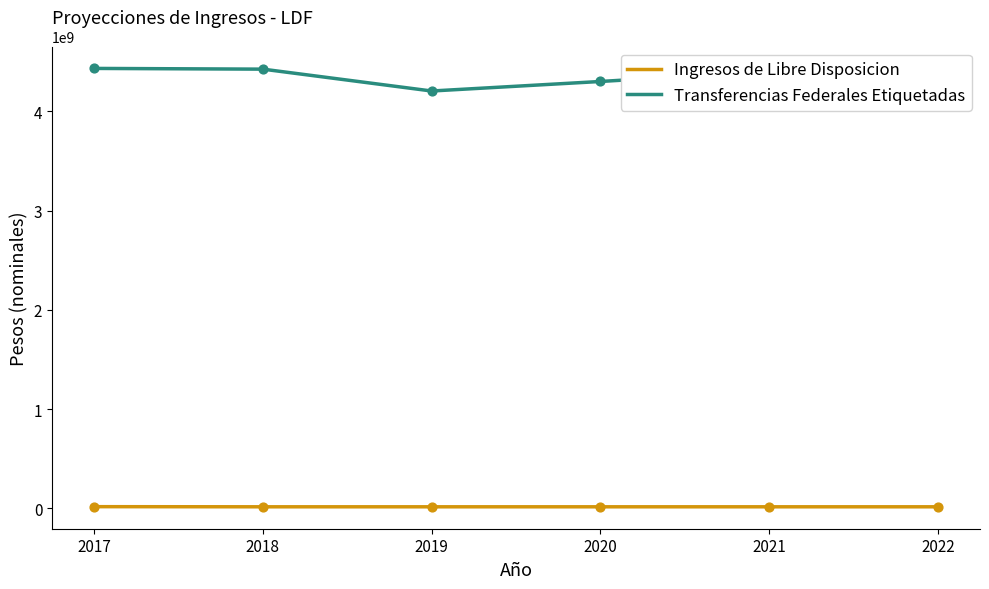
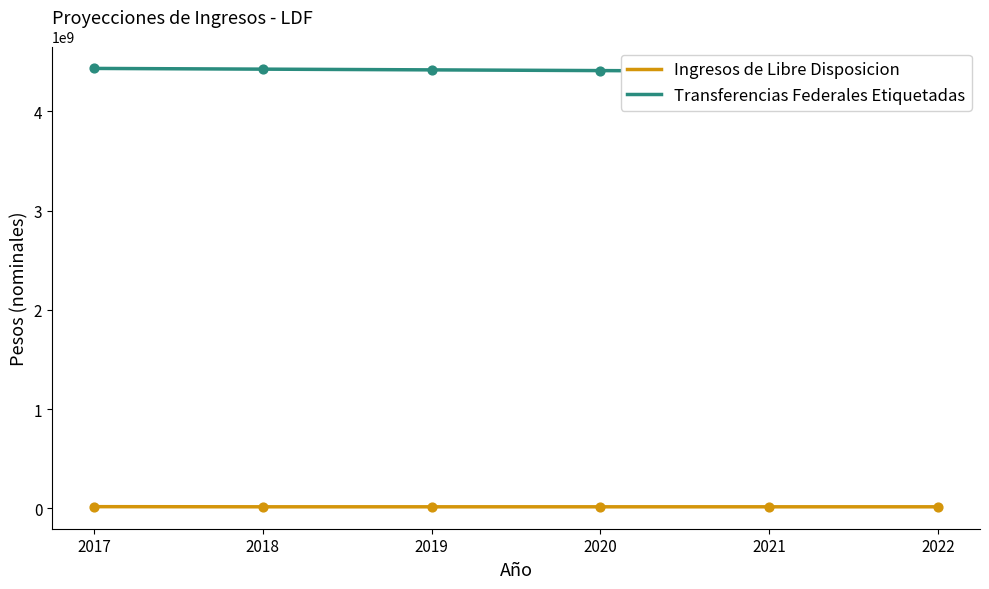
  {
    "Ingresos de Libre Disposicion": {
      "2017": 0,
      "2018": 0,
      "2019": 0,
      "2020": 0,
      "2021": 0,
      "2022": 0
    },
    "Transferencias Federales Etiquetadas": {
      "2017": 4400000000,
      "2018": 4400000000,
-     "2019": 4200000000,
-     "2020": 4300000000
+     "2019": 4400000000,
+     "2020": 4400000000
    }
  }
